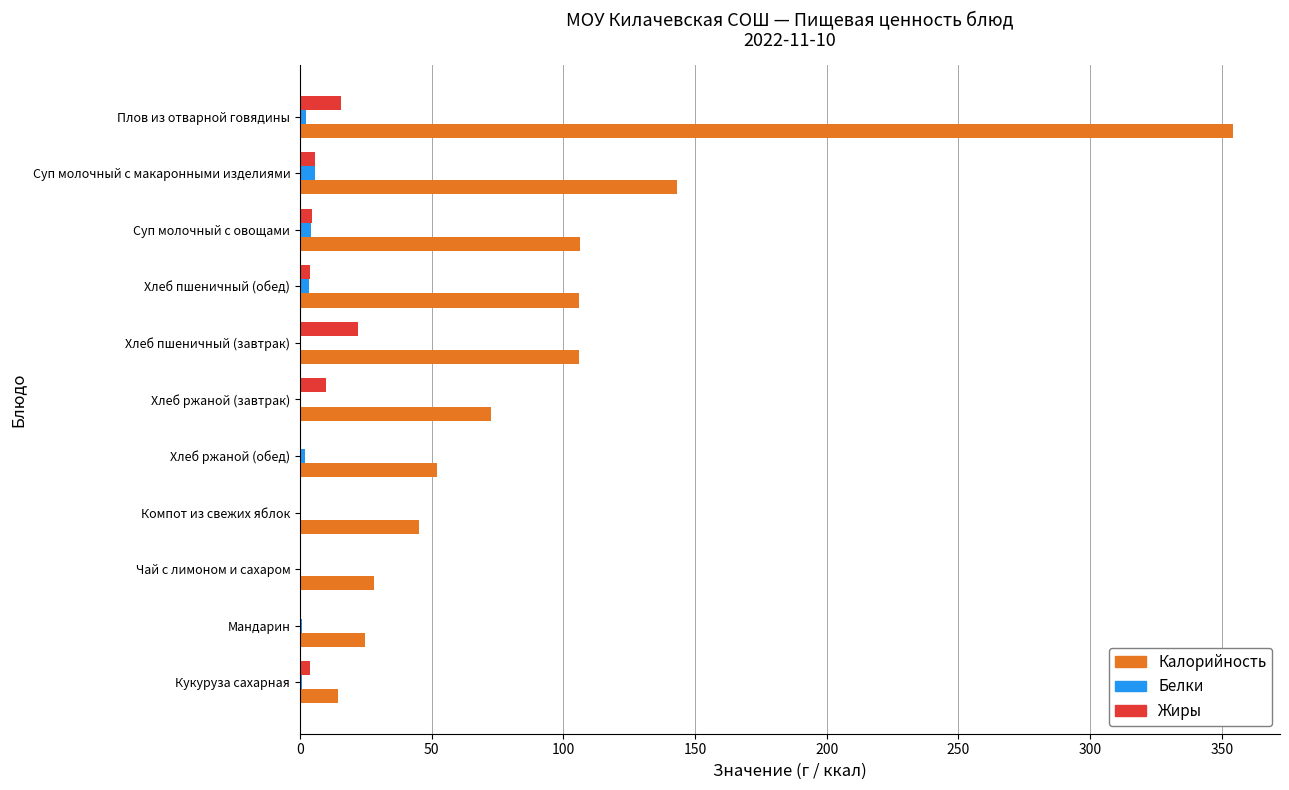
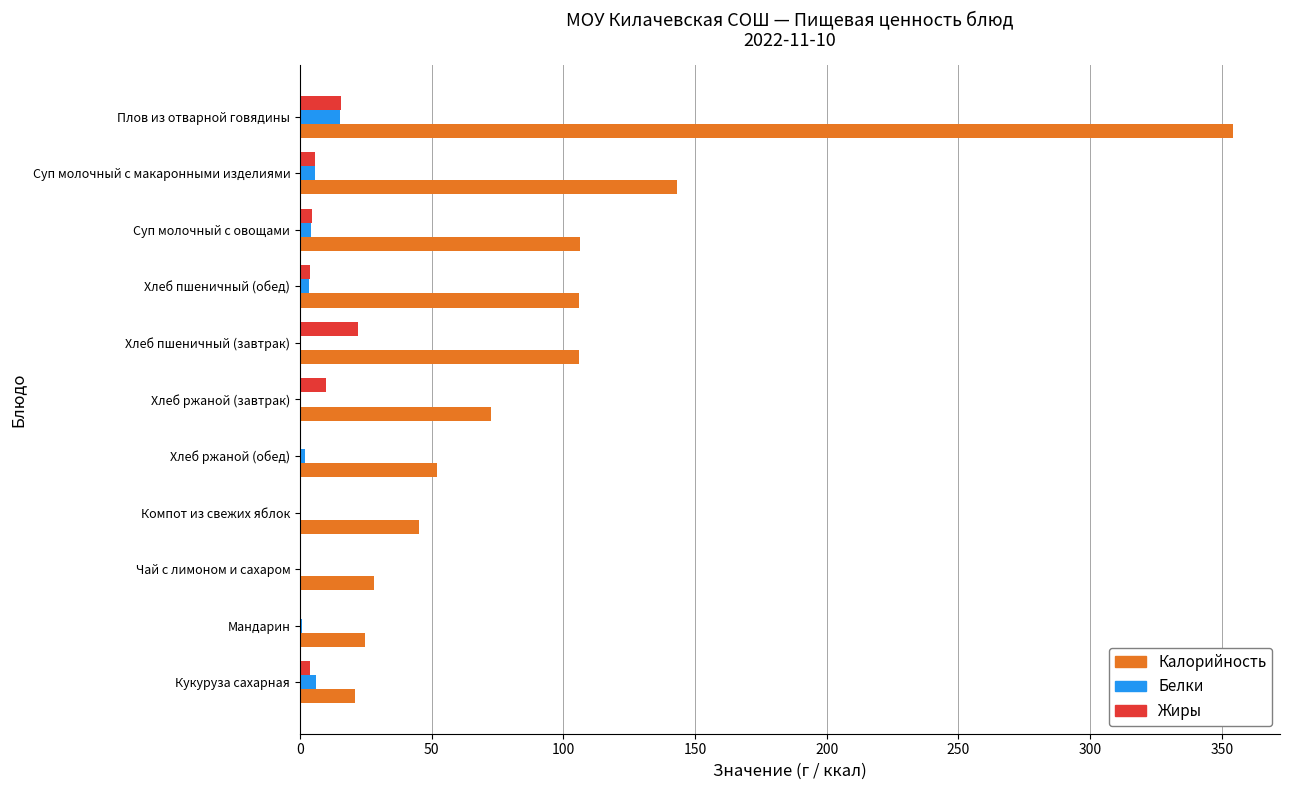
  {
    "Калорийность": {
      "Плов из отварной говядины": 354,
      "Суп молочный с макаронными изделиями": 143,
      "Суп молочный с овощами": 106,
      "Хлеб пшеничный (обед)": 106,
      "Хлеб пшеничный (завтрак)": 106,
      "Хлеб ржаной (завтрак)": 73,
      "Хлеб ржаной (обед)": 52,
      "Компот из свежих яблок": 45,
      "Чай с лимоном и сахаром": 28,
      "Мандарин": 25,
-     "Кукуруза сахарная": 14
+     "Кукуруза сахарная": 21
    },
    "Белки": {
-     "Плов из отварной говядины": 2,
+     "Плов из отварной говядины": 15,
      "Суп молочный с макаронными изделиями": 6,
      "Суп молочный с овощами": 4,
      "Хлеб пшеничный (обед)": 3,
      "Хлеб ржаной (обед)": 2,
-     "Кукуруза сахарная": 1
+     "Кукуруза сахарная": 6
    },
    "Жиры": {
      "Плов из отварной говядины": 15,
      "Суп молочный с макаронными изделиями": 6,
      "Суп молочный с овощами": 5,
      "Хлеб пшеничный (обед)": 4,
      "Хлеб пшеничный (завтрак)": 22,
      "Хлеб ржаной (завтрак)": 10,
      "Чай с лимоном и сахаром": 0,
      "Кукуруза сахарная": 4
    }
  }
